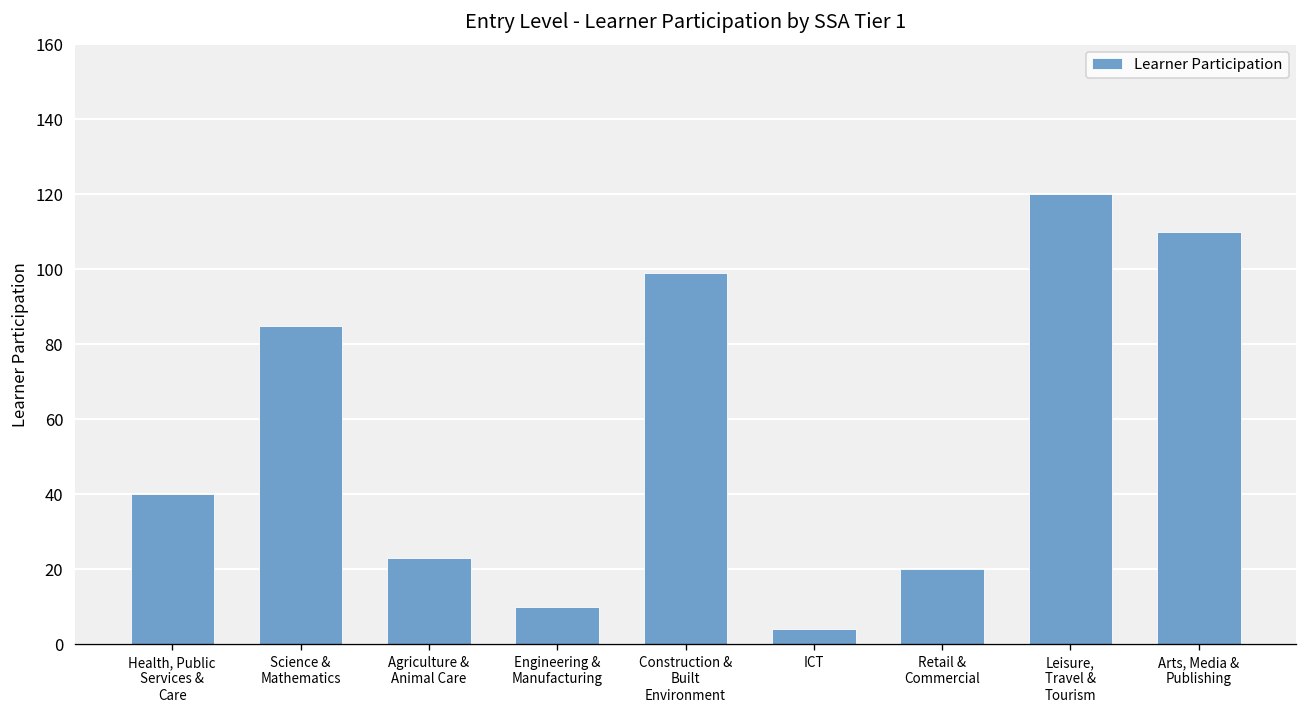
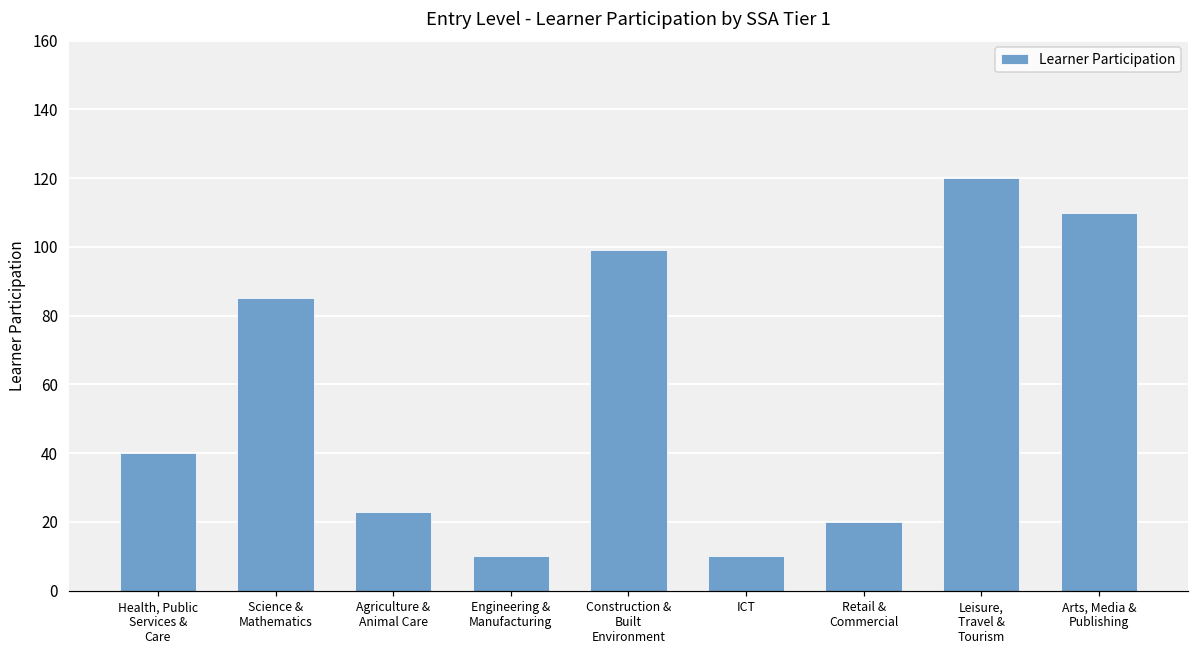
  {
    "Health, Public Services & Care": 40,
    "Science & Mathematics": 85,
    "Agriculture & Animal Care": 23,
    "Engineering & Manufacturing": 10,
    "Construction & Built Environment": 99,
-   "ICT": 4,
+   "ICT": 10,
    "Retail & Commercial": 20,
    "Leisure, Travel & Tourism": 120,
    "Arts, Media & Publishing": 110
  }
